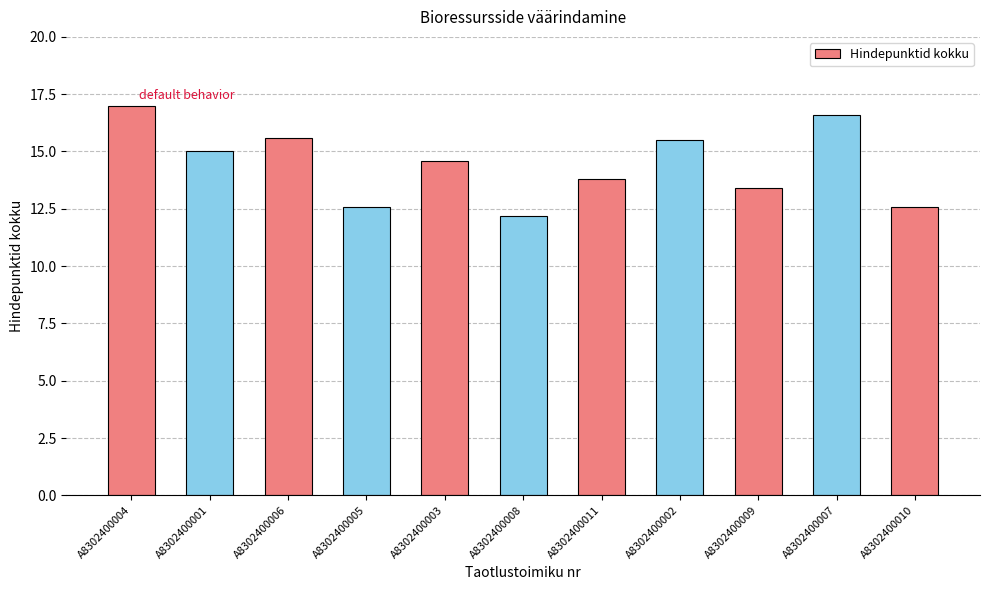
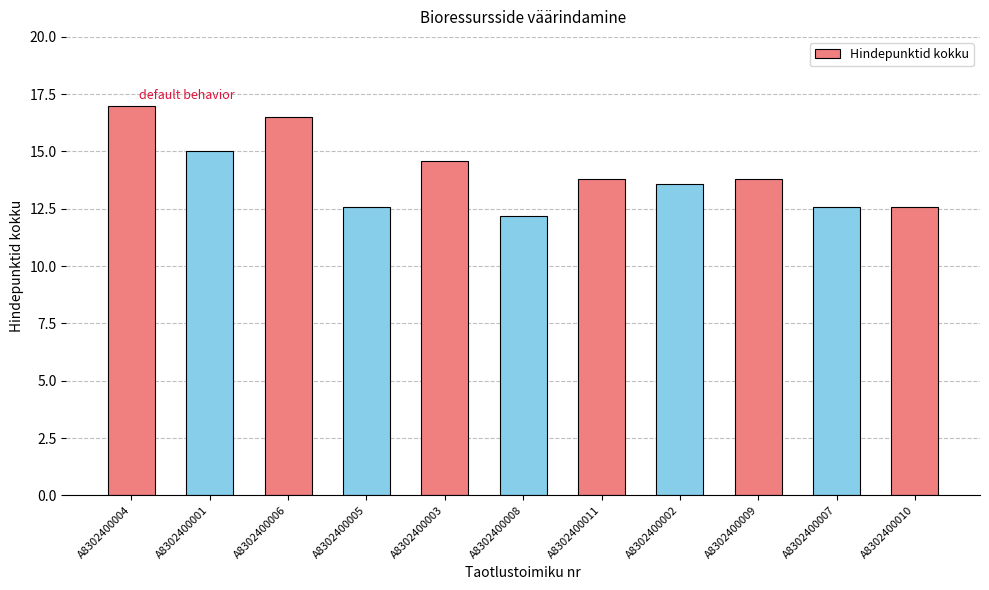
  {
    "A8302400004": 17.0,
    "A8302400001": 15.0,
-   "A8302400006": 15.6,
+   "A8302400006": 16.5,
    "A8302400005": 12.6,
    "A8302400003": 14.6,
    "A8302400008": 12.2,
    "A8302400011": 13.8,
-   "A8302400002": 15.5,
-   "A8302400009": 13.4,
-   "A8302400007": 16.6,
+   "A8302400002": 13.6,
+   "A8302400009": 13.8,
+   "A8302400007": 12.6,
    "A8302400010": 12.6
  }
